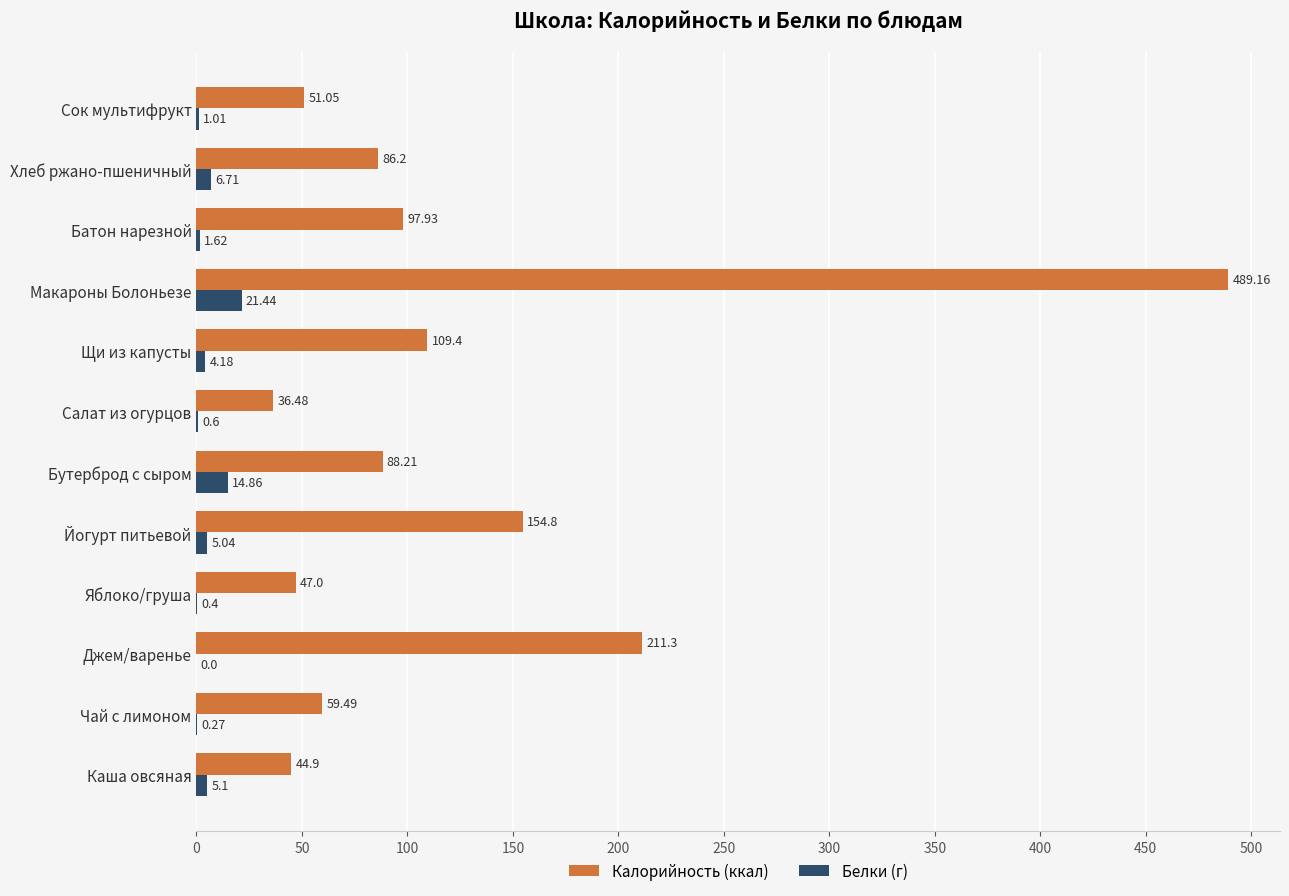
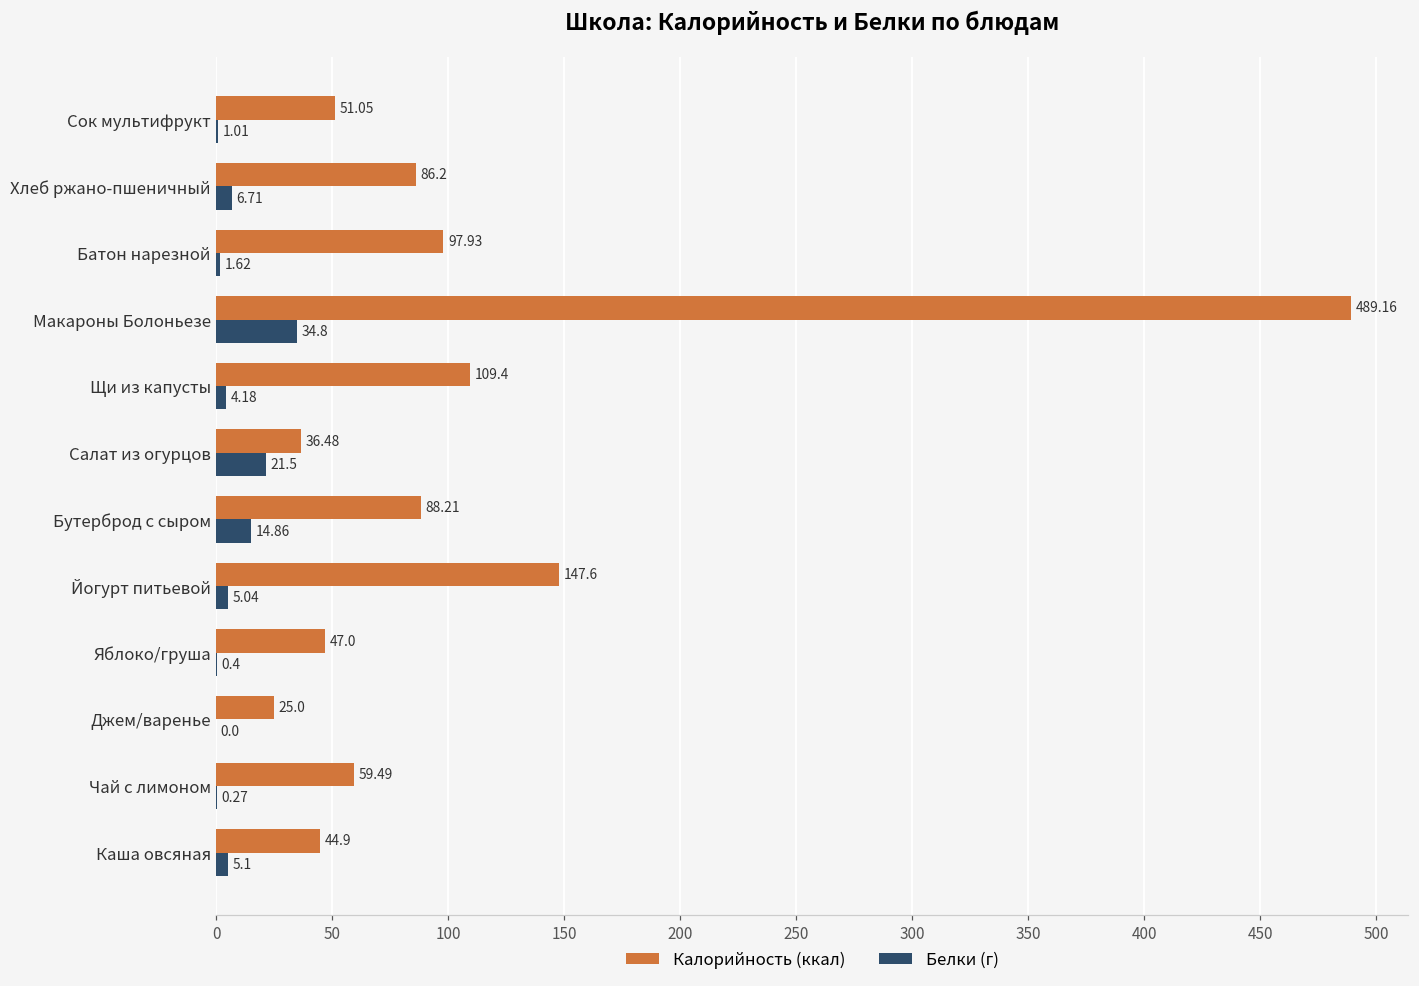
  {
    "Калорийность (ккал)": {
      "Сок мультифрукт": 51.05,
      "Хлеб ржано-пшеничный": 86.2,
      "Батон нарезной": 97.93,
      "Макароны Болоньезе": 489.16,
      "Щи из капусты": 109.4,
      "Салат из огурцов": 36.48,
      "Бутерброд с сыром": 88.21,
-     "Йогурт питьевой": 154.8,
+     "Йогурт питьевой": 147.6,
      "Яблоко/груша": 47.0,
-     "Джем/варенье": 211.3,
+     "Джем/варенье": 25.0,
      "Чай с лимоном": 59.49,
      "Каша овсяная": 44.9
    },
    "Белки (г)": {
      "Сок мультифрукт": 1.01,
      "Хлеб ржано-пшеничный": 6.71,
      "Батон нарезной": 1.62,
-     "Макароны Болоньезе": 21.44,
+     "Макароны Болоньезе": 34.8,
      "Щи из капусты": 4.18,
-     "Салат из огурцов": 0.6,
+     "Салат из огурцов": 21.5,
      "Бутерброд с сыром": 14.86,
      "Йогурт питьевой": 5.04,
      "Яблоко/груша": 0.4,
      "Джем/варенье": 0.0,
      "Чай с лимоном": 0.27,
      "Каша овсяная": 5.1
    }
  }
